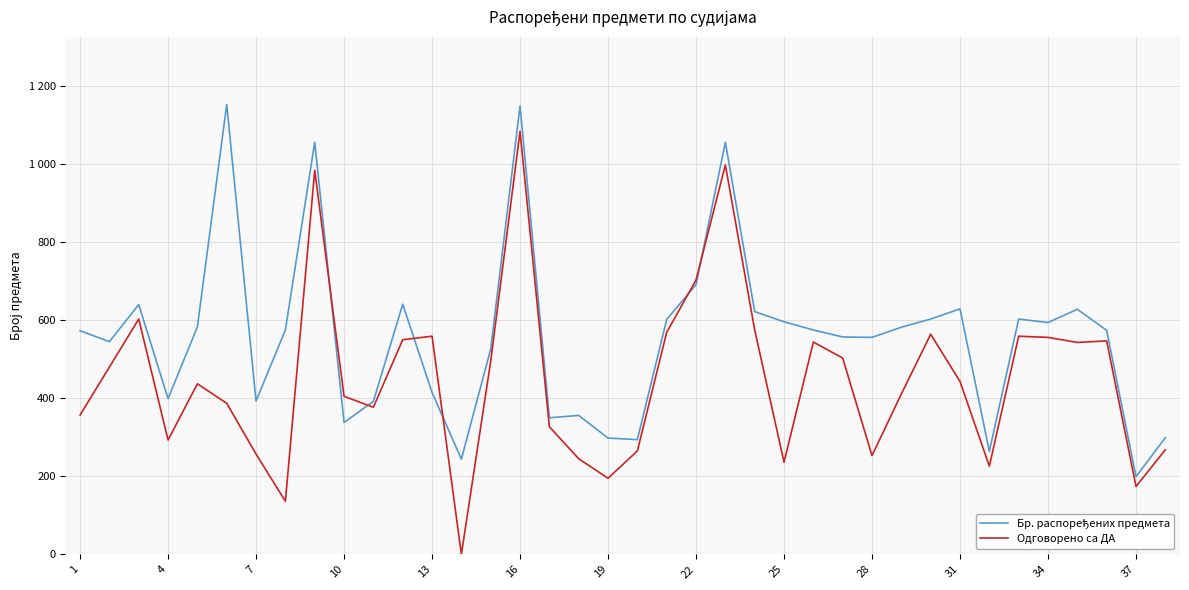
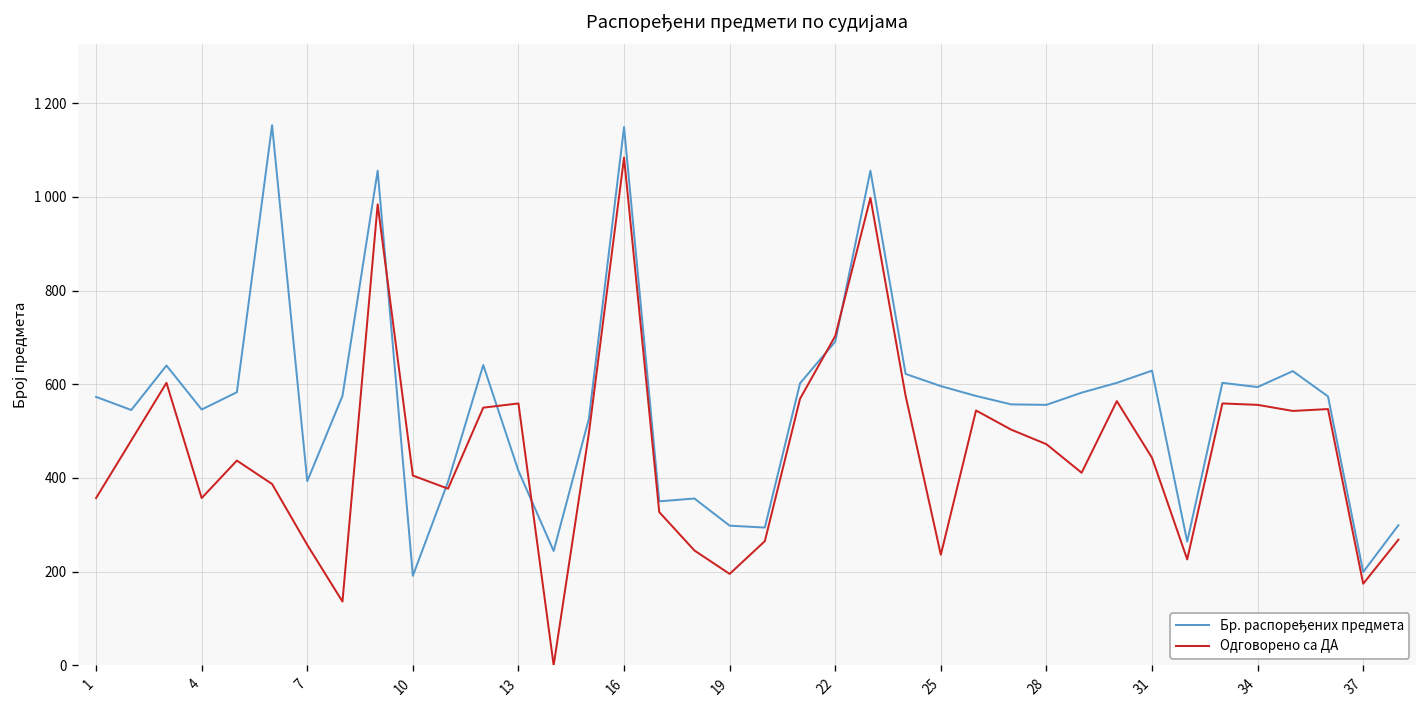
  {
    "Бр. распоређених предмета": {
      "1": 570,
-     "4": 400,
+     "4": 550,
      "7": 390,
-     "10": 340,
+     "10": 190,
      "13": 420,
      "16": 1150,
      "19": 300,
      "22": 690,
      "25": 600,
      "28": 560,
      "31": 630,
      "34": 590,
      "37": 200
    },
    "Одговорено са ДА": {
      "1": 360,
-     "4": 290,
+     "4": 360,
      "7": 260,
      "10": 410,
      "13": 560,
      "16": 1080,
      "19": 200,
      "22": 700,
      "25": 240,
-     "28": 250,
+     "28": 470,
      "31": 440,
      "34": 560,
      "37": 170
    }
  }
